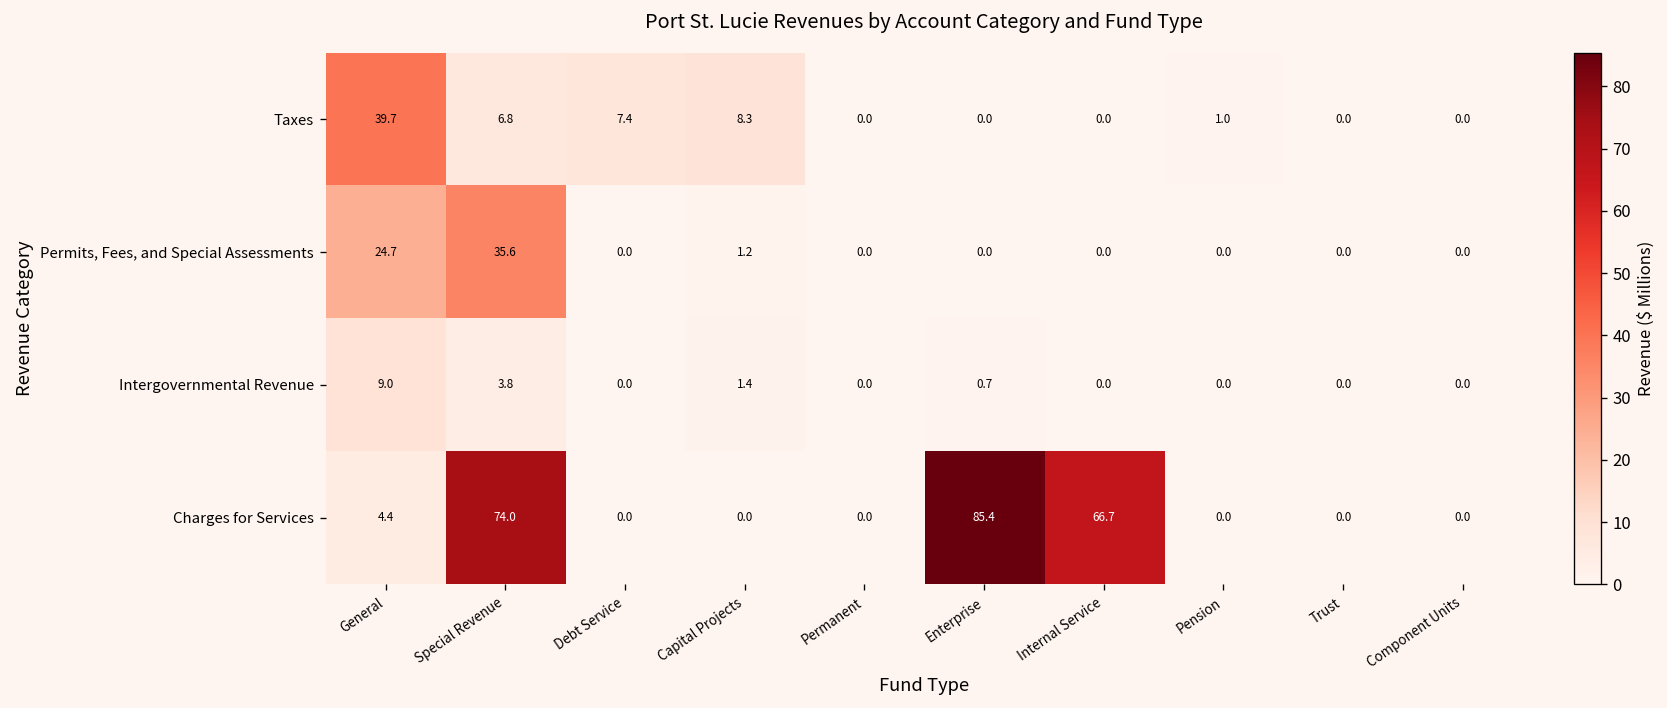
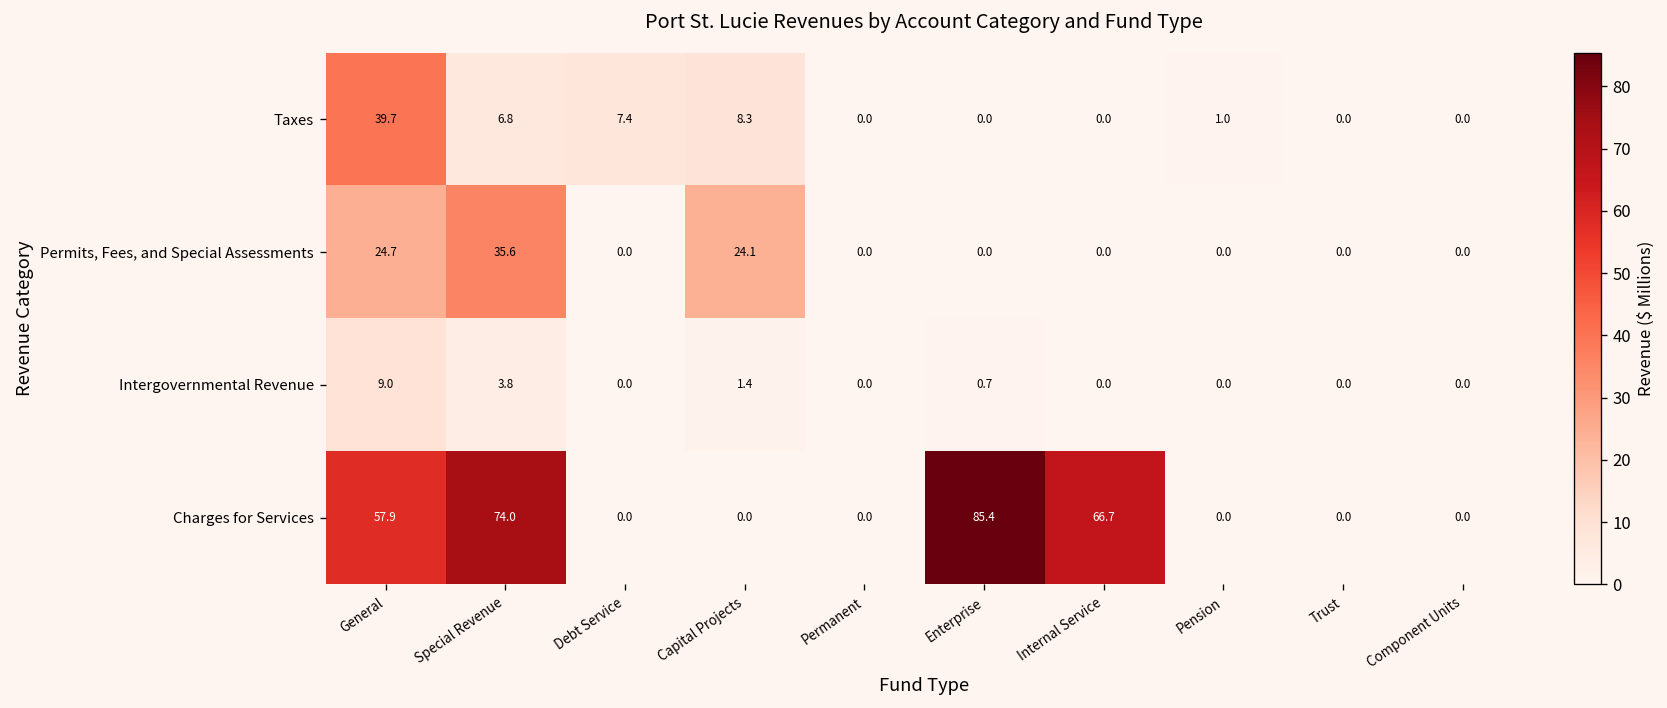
  {
    "Taxes": {
      "General": 39.7,
      "Special Revenue": 6.8,
      "Debt Service": 7.4,
      "Capital Projects": 8.3,
      "Permanent": 0.0,
      "Enterprise": 0.0,
      "Internal Service": 0.0,
      "Pension": 1.0,
      "Trust": 0.0,
      "Component Units": 0.0
    },
    "Permits, Fees, and Special Assessments": {
      "General": 24.7,
      "Special Revenue": 35.6,
      "Debt Service": 0.0,
-     "Capital Projects": 1.2,
+     "Capital Projects": 24.1,
      "Permanent": 0.0,
      "Enterprise": 0.0,
      "Internal Service": 0.0,
      "Pension": 0.0,
      "Trust": 0.0,
      "Component Units": 0.0
    },
    "Intergovernmental Revenue": {
      "General": 9.0,
      "Special Revenue": 3.8,
      "Debt Service": 0.0,
      "Capital Projects": 1.4,
      "Permanent": 0.0,
      "Enterprise": 0.7,
      "Internal Service": 0.0,
      "Pension": 0.0,
      "Trust": 0.0,
      "Component Units": 0.0
    },
    "Charges for Services": {
-     "General": 4.4,
+     "General": 57.9,
      "Special Revenue": 74.0,
      "Debt Service": 0.0,
      "Capital Projects": 0.0,
      "Permanent": 0.0,
      "Enterprise": 85.4,
      "Internal Service": 66.7,
      "Pension": 0.0,
      "Trust": 0.0,
      "Component Units": 0.0
    }
  }
